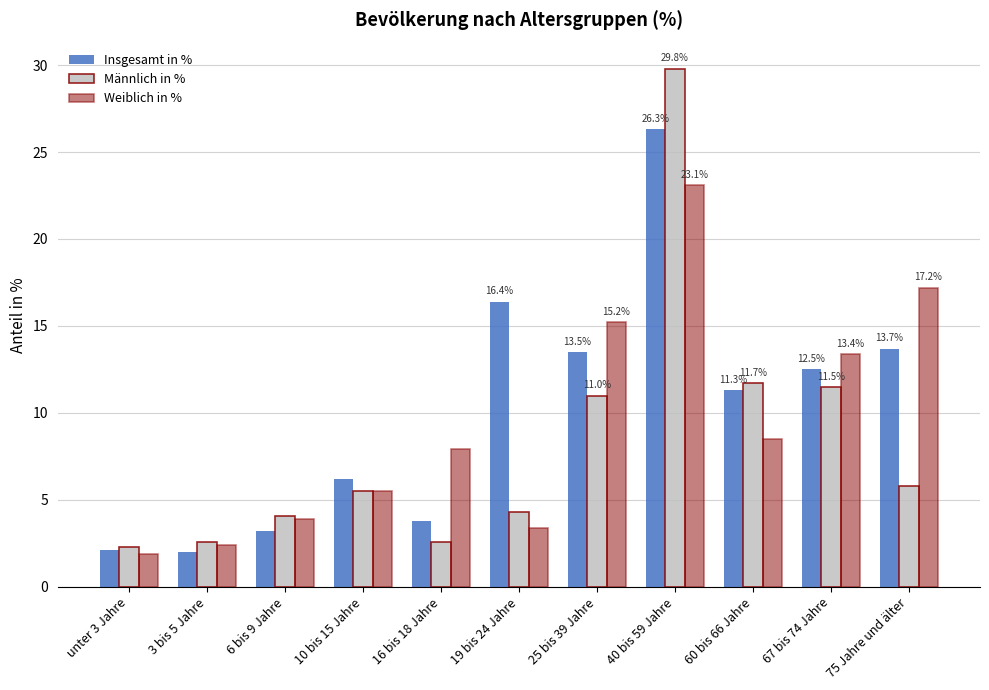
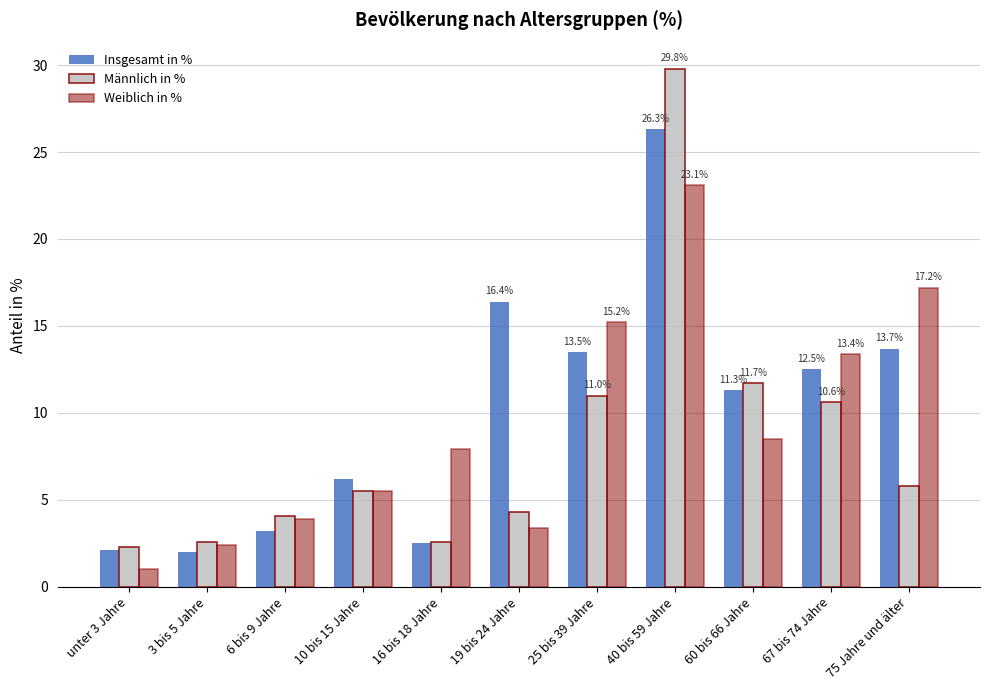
  {
    "Insgesamt in %": {
      "unter 3 Jahre": "2.1",
      "3 bis 5 Jahre": "2.0",
      "6 bis 9 Jahre": "3.2",
      "10 bis 15 Jahre": "6.2",
-     "16 bis 18 Jahre": "3.8"
+     "16 bis 18 Jahre": "2.5"
    },
    "Männlich in %": {
      "25 bis 39 Jahre": "11.0%",
      "40 bis 59 Jahre": "29.8%",
      "60 bis 66 Jahre": "11.7%",
-     "67 bis 74 Jahre": "11.5%"
+     "67 bis 74 Jahre": "10.6%"
    },
    "Weiblich in %": {
-     "unter 3 Jahre": "1.9",
+     "unter 3 Jahre": "1.0",
      "3 bis 5 Jahre": "2.4",
      "6 bis 9 Jahre": "3.9",
      "10 bis 15 Jahre": "5.5",
      "16 bis 18 Jahre": "7.9",
      "19 bis 24 Jahre": "3.4",
      "60 bis 66 Jahre": "8.5"
    }
  }
